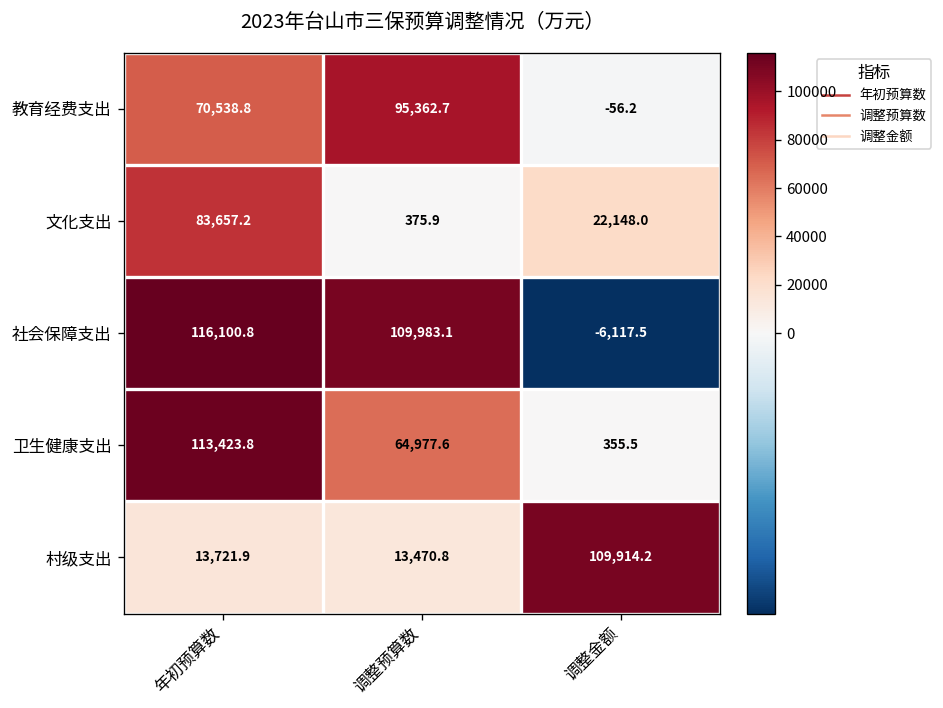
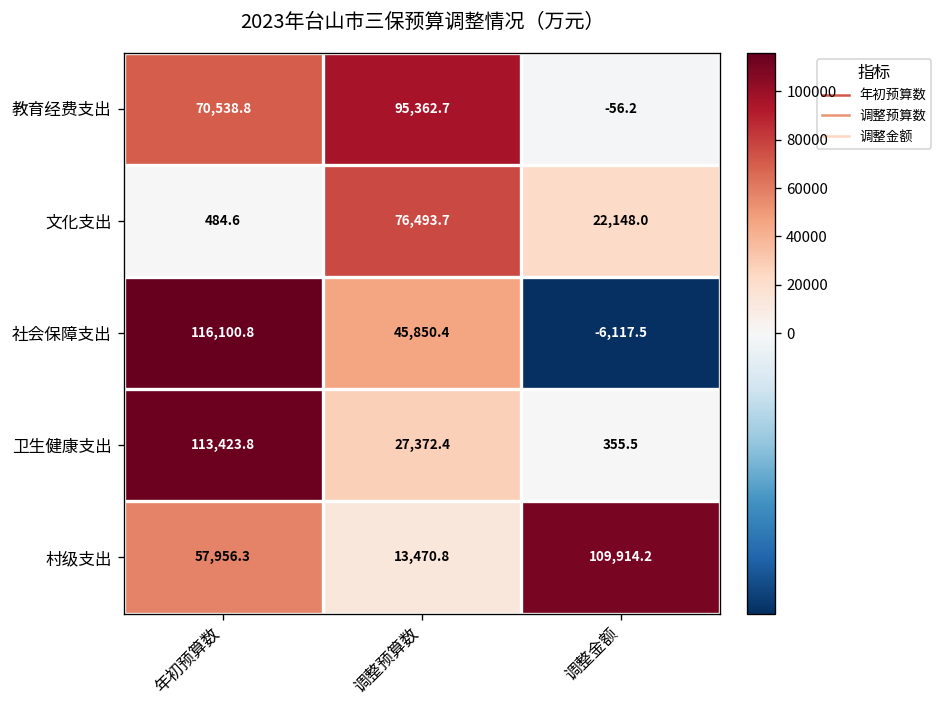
  {
    "教育经费支出": {
      "年初预算数": "70,538.8",
      "调整预算数": "95,362.7",
      "调整金额": "-56.2"
    },
    "文化支出": {
-     "年初预算数": "83,657.2",
-     "调整预算数": "375.9",
+     "年初预算数": "484.6",
+     "调整预算数": "76,493.7",
      "调整金额": "22,148.0"
    },
    "社会保障支出": {
      "年初预算数": "116,100.8",
-     "调整预算数": "109,983.1",
+     "调整预算数": "45,850.4",
      "调整金额": "-6,117.5"
    },
    "卫生健康支出": {
      "年初预算数": "113,423.8",
-     "调整预算数": "64,977.6",
+     "调整预算数": "27,372.4",
      "调整金额": "355.5"
    },
    "村级支出": {
-     "年初预算数": "13,721.9",
+     "年初预算数": "57,956.3",
      "调整预算数": "13,470.8",
      "调整金额": "109,914.2"
    }
  }
